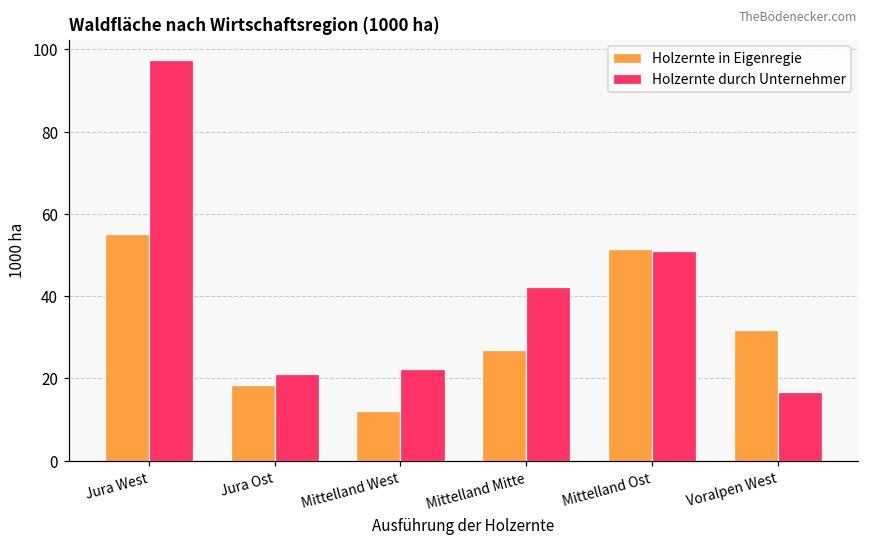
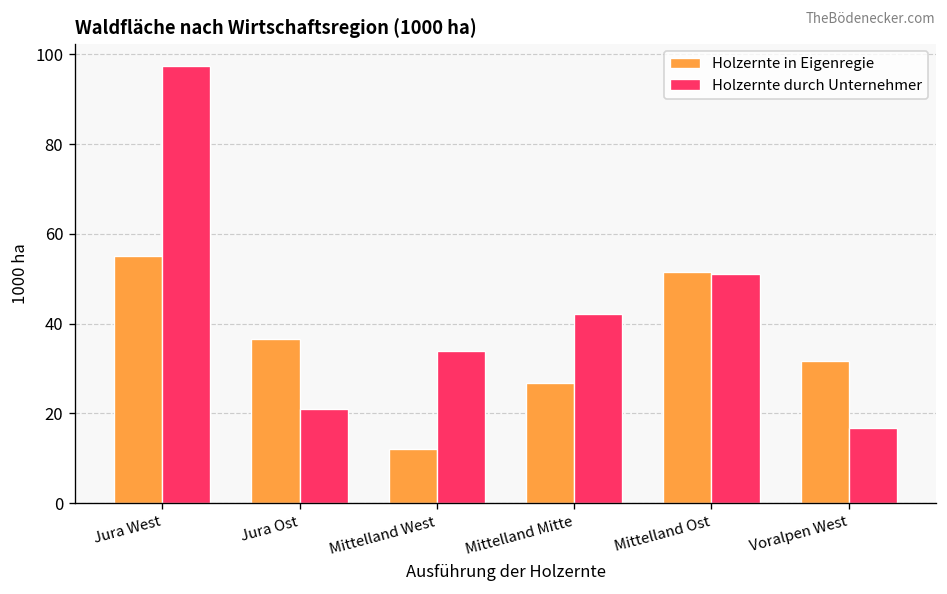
  {
    "Holzernte in Eigenregie": {
      "Jura West": 55,
-     "Jura Ost": 19,
+     "Jura Ost": 37,
      "Mittelland West": 12,
      "Mittelland Mitte": 27,
      "Mittelland Ost": 52,
      "Voralpen West": 32
    },
    "Holzernte durch Unternehmer": {
      "Jura West": 98,
      "Jura Ost": 21,
-     "Mittelland West": 22,
+     "Mittelland West": 34,
      "Mittelland Mitte": 42,
      "Mittelland Ost": 51,
      "Voralpen West": 17
    }
  }
